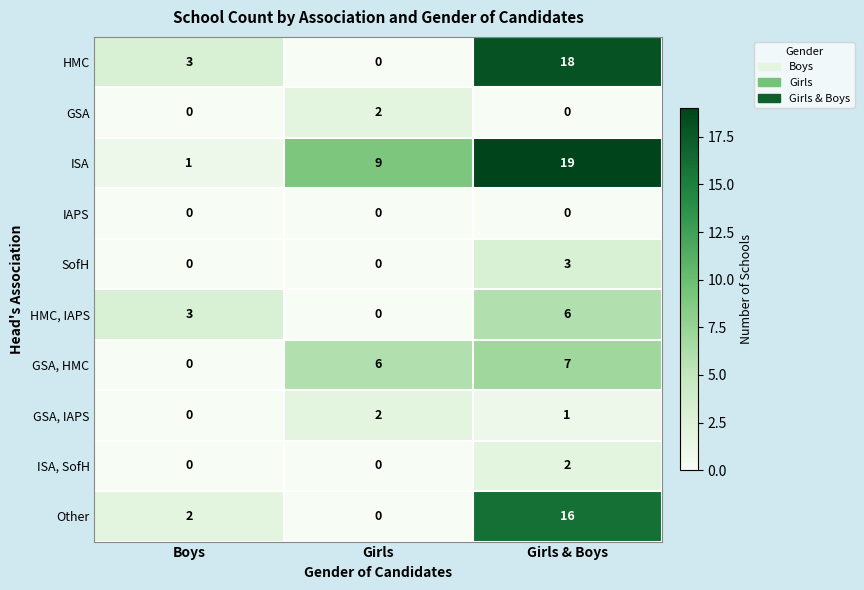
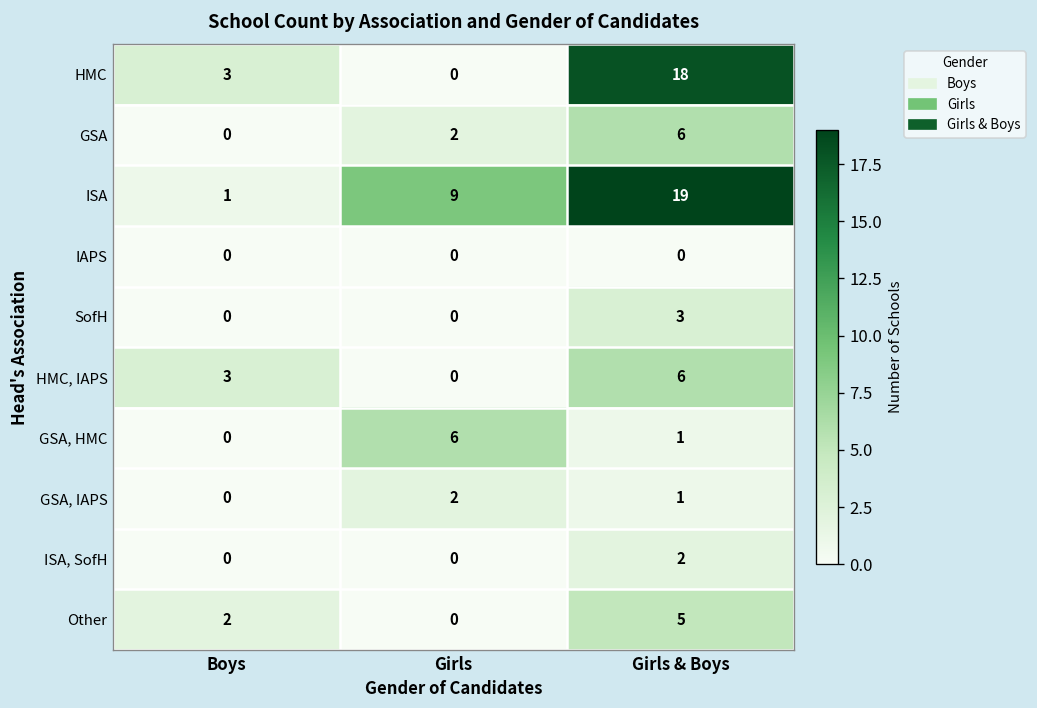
  {
    "HMC": {
      "Boys": 3,
      "Girls": 0,
      "Girls & Boys": 18
    },
    "GSA": {
      "Boys": 0,
      "Girls": 2,
-     "Girls & Boys": 0
+     "Girls & Boys": 6
    },
    "ISA": {
      "Boys": 1,
      "Girls": 9,
      "Girls & Boys": 19
    },
    "IAPS": {
      "Boys": 0,
      "Girls": 0,
      "Girls & Boys": 0
    },
    "SofH": {
      "Boys": 0,
      "Girls": 0,
      "Girls & Boys": 3
    },
    "HMC, IAPS": {
      "Boys": 3,
      "Girls": 0,
      "Girls & Boys": 6
    },
    "GSA, HMC": {
      "Boys": 0,
      "Girls": 6,
-     "Girls & Boys": 7
+     "Girls & Boys": 1
    },
    "GSA, IAPS": {
      "Boys": 0,
      "Girls": 2,
      "Girls & Boys": 1
    },
    "ISA, SofH": {
      "Boys": 0,
      "Girls": 0,
      "Girls & Boys": 2
    },
    "Other": {
      "Boys": 2,
      "Girls": 0,
-     "Girls & Boys": 16
+     "Girls & Boys": 5
    }
  }
